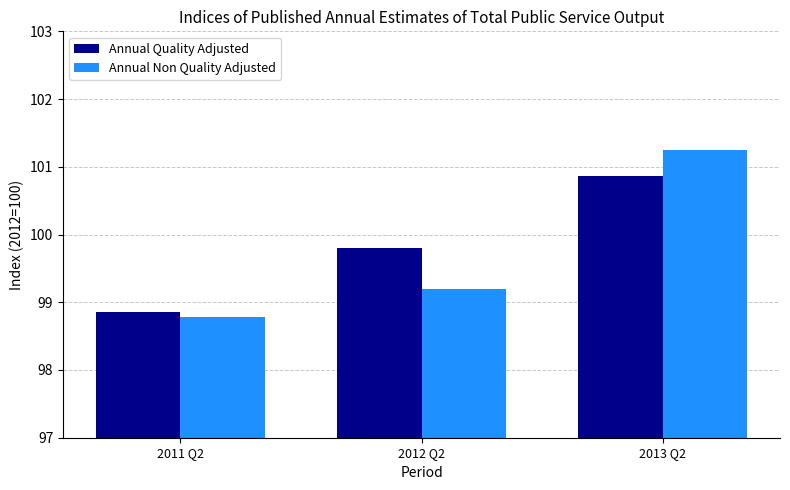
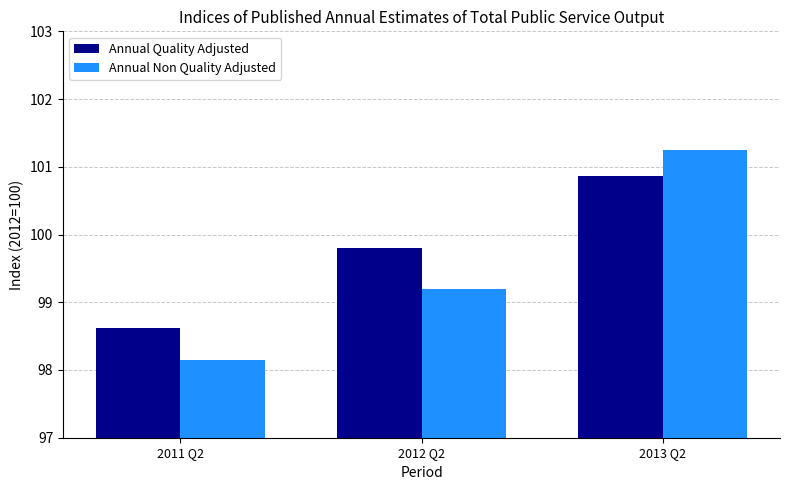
  {
    "Annual Quality Adjusted": {
-     "2011 Q2": 98.9,
+     "2011 Q2": 98.6,
      "2012 Q2": 99.8,
      "2013 Q2": 100.9
    },
    "Annual Non Quality Adjusted": {
-     "2011 Q2": 98.8,
+     "2011 Q2": 98.1,
      "2012 Q2": 99.2,
      "2013 Q2": 101.3
    }
  }
